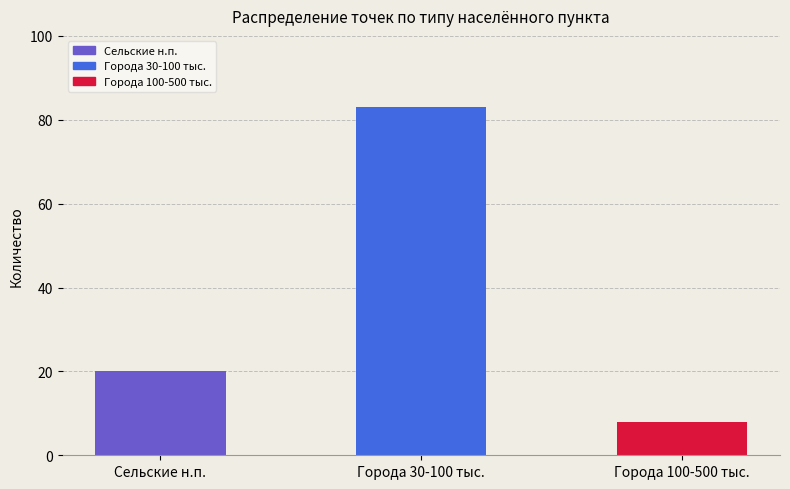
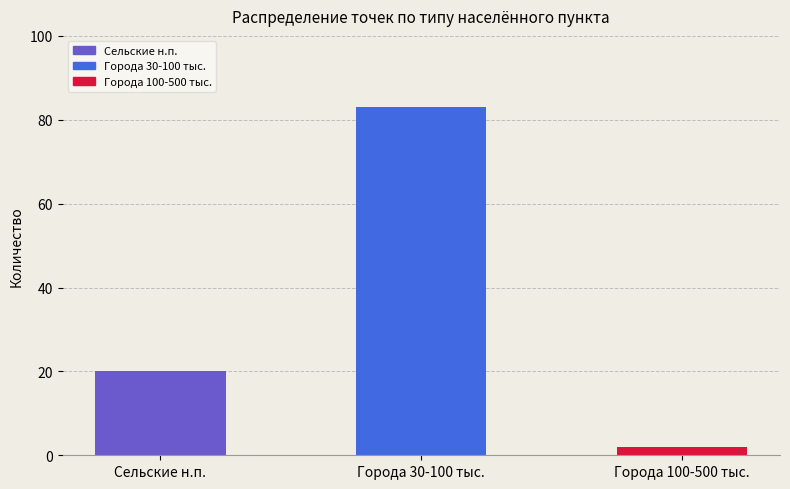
  {
    "Сельские н.п.": 20,
    "Города 30-100 тыс.": 83,
-   "Города 100-500 тыс.": 8
+   "Города 100-500 тыс.": 2
  }
